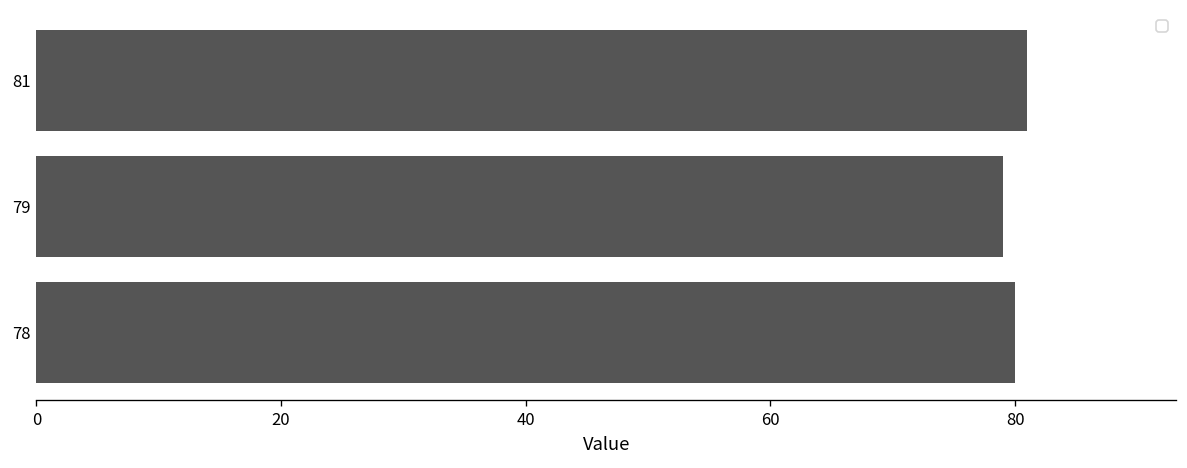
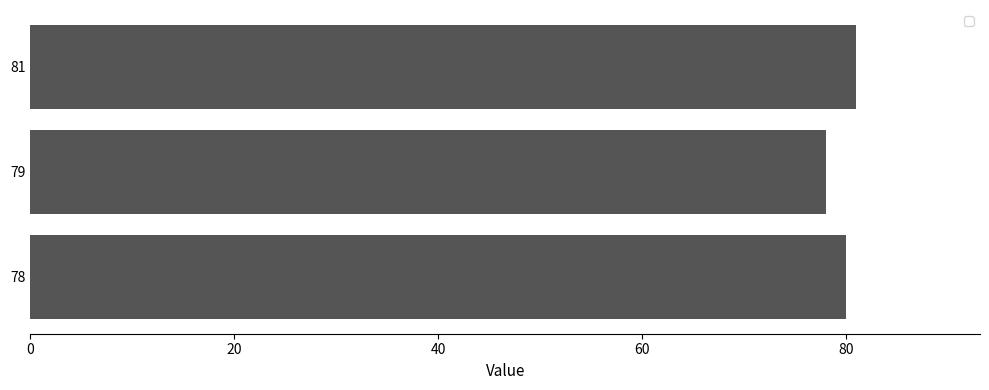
  {
    "81": 81,
-   "79": 79,
+   "79": 78,
    "78": 80
  }
